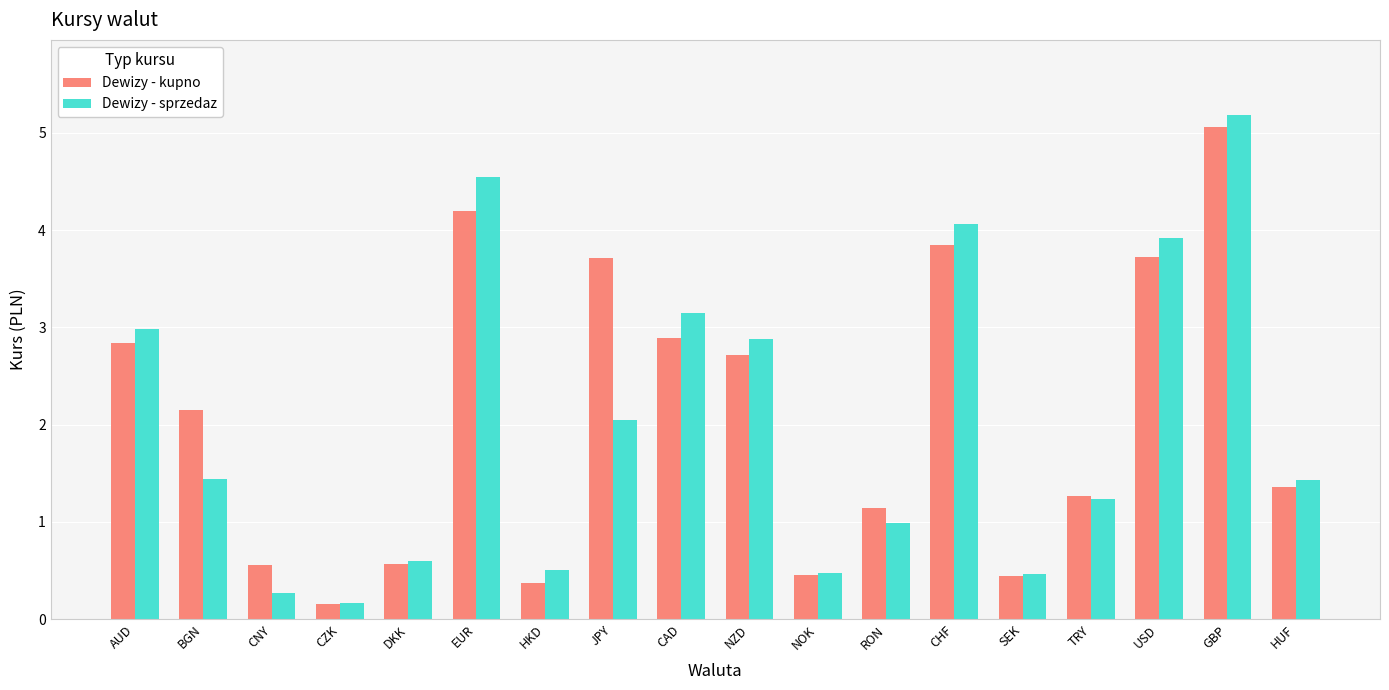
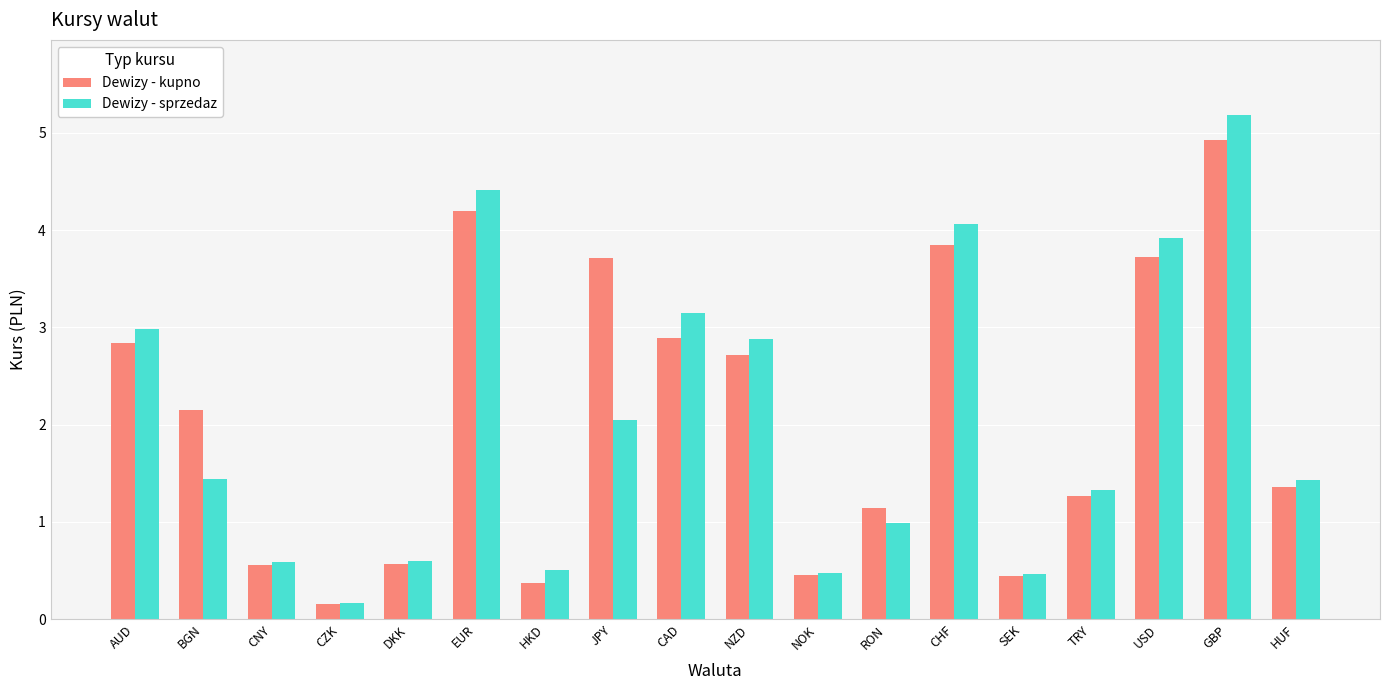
  {
    "Dewizy - kupno": {
      "AUD": 2.8,
      "BGN": 2.1,
      "CNY": 0.6,
      "CZK": 0.2,
      "DKK": 0.6,
      "EUR": 4.2,
      "HKD": 0.4,
      "JPY": 3.7,
      "CAD": 2.9,
      "NZD": 2.7,
      "NOK": 0.5,
      "RON": 1.1,
      "CHF": 3.8,
      "SEK": 0.4,
      "TRY": 1.3,
      "USD": 3.7,
-     "GBP": 5.1,
+     "GBP": 4.9,
      "HUF": 1.4
    },
    "Dewizy - sprzedaz": {
      "AUD": 3.0,
      "BGN": 1.4,
-     "CNY": 0.3,
+     "CNY": 0.6,
      "CZK": 0.2,
      "DKK": 0.6,
-     "EUR": 4.5,
+     "EUR": 4.4,
      "HKD": 0.5,
      "JPY": 2.0,
      "CAD": 3.1,
      "NZD": 2.9,
      "NOK": 0.5,
      "RON": 1.0,
      "CHF": 4.1,
      "SEK": 0.5,
-     "TRY": 1.2,
+     "TRY": 1.3,
      "USD": 3.9,
      "GBP": 5.2,
      "HUF": 1.4
    }
  }
